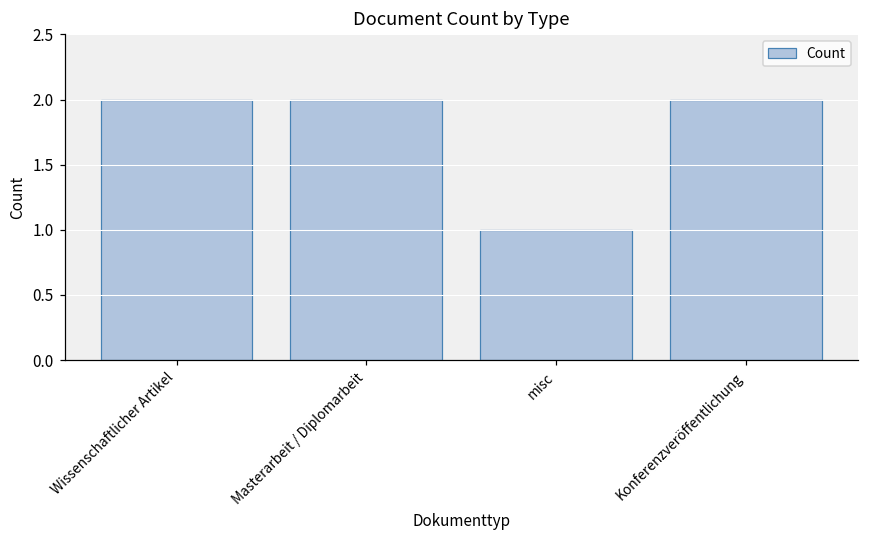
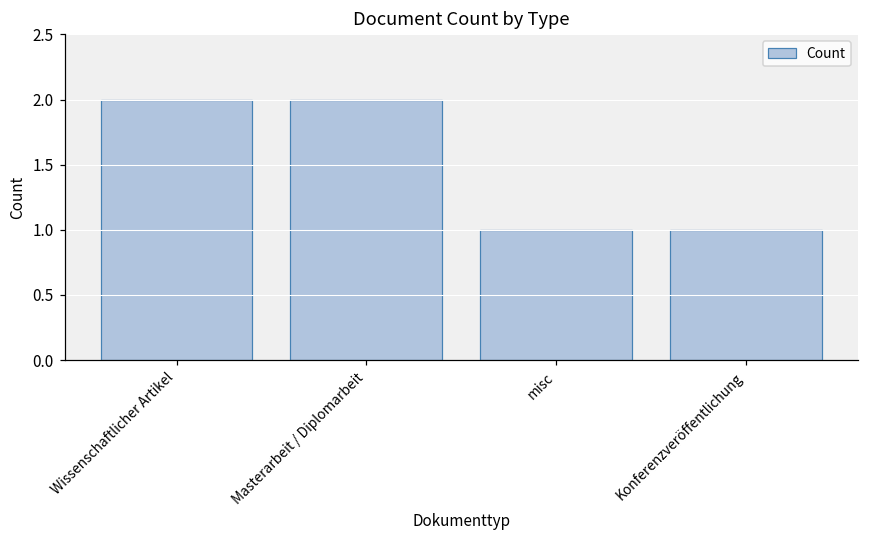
  {
    "Wissenschaftlicher Artikel": 2,
    "Masterarbeit / Diplomarbeit": 2,
    "misc": 1,
-   "Konferenzveröffentlichung": 2
+   "Konferenzveröffentlichung": 1
  }
